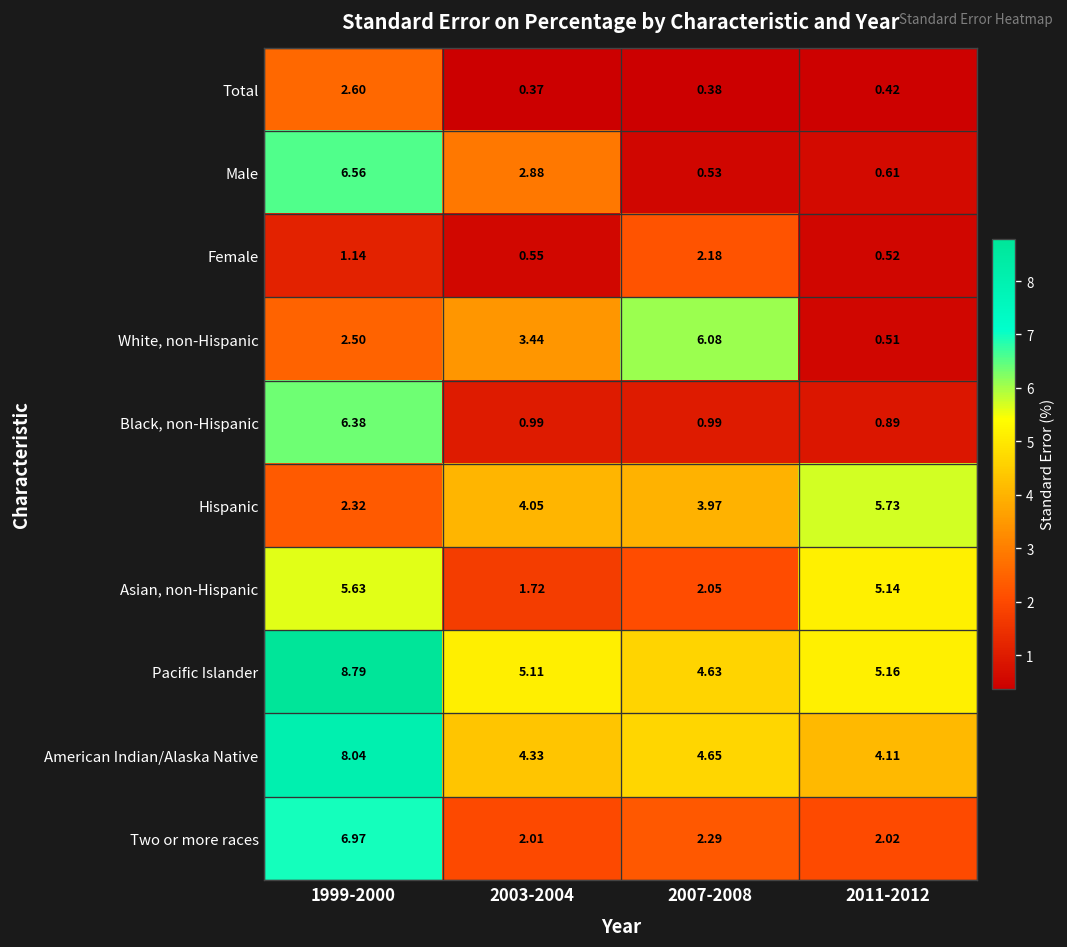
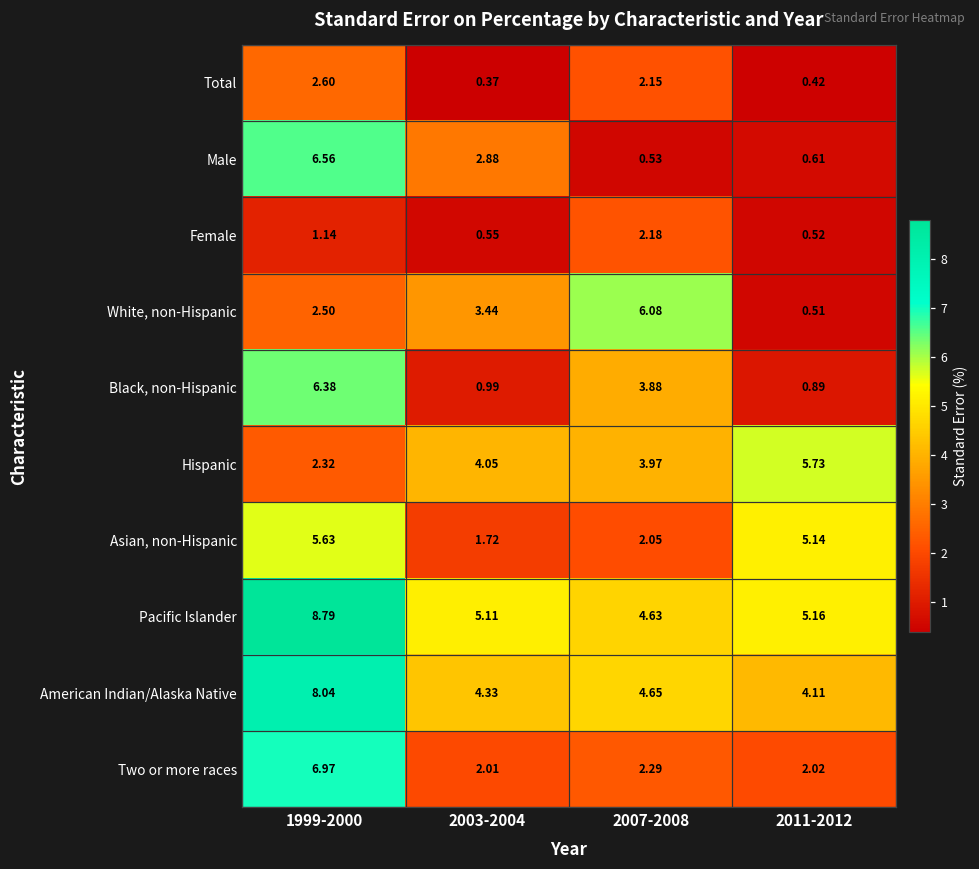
  {
    "Total": {
      "1999-2000": 2.60,
      "2003-2004": 0.37,
-     "2007-2008": 0.38,
+     "2007-2008": 2.15,
      "2011-2012": 0.42
    },
    "Male": {
      "1999-2000": 6.56,
      "2003-2004": 2.88,
      "2007-2008": 0.53,
      "2011-2012": 0.61
    },
    "Female": {
      "1999-2000": 1.14,
      "2003-2004": 0.55,
      "2007-2008": 2.18,
      "2011-2012": 0.52
    },
    "White, non-Hispanic": {
      "1999-2000": 2.50,
      "2003-2004": 3.44,
      "2007-2008": 6.08,
      "2011-2012": 0.51
    },
    "Black, non-Hispanic": {
      "1999-2000": 6.38,
      "2003-2004": 0.99,
-     "2007-2008": 0.99,
+     "2007-2008": 3.88,
      "2011-2012": 0.89
    },
    "Hispanic": {
      "1999-2000": 2.32,
      "2003-2004": 4.05,
      "2007-2008": 3.97,
      "2011-2012": 5.73
    },
    "Asian, non-Hispanic": {
      "1999-2000": 5.63,
      "2003-2004": 1.72,
      "2007-2008": 2.05,
      "2011-2012": 5.14
    },
    "Pacific Islander": {
      "1999-2000": 8.79,
      "2003-2004": 5.11,
      "2007-2008": 4.63,
      "2011-2012": 5.16
    },
    "American Indian/Alaska Native": {
      "1999-2000": 8.04,
      "2003-2004": 4.33,
      "2007-2008": 4.65,
      "2011-2012": 4.11
    },
    "Two or more races": {
      "1999-2000": 6.97,
      "2003-2004": 2.01,
      "2007-2008": 2.29,
      "2011-2012": 2.02
    }
  }
